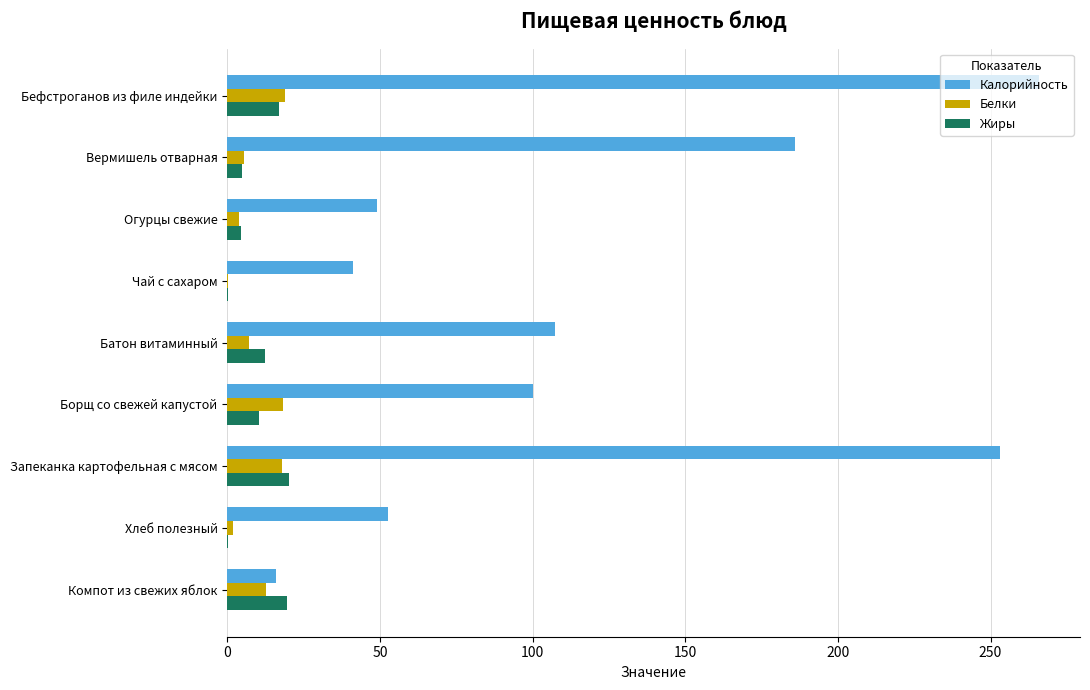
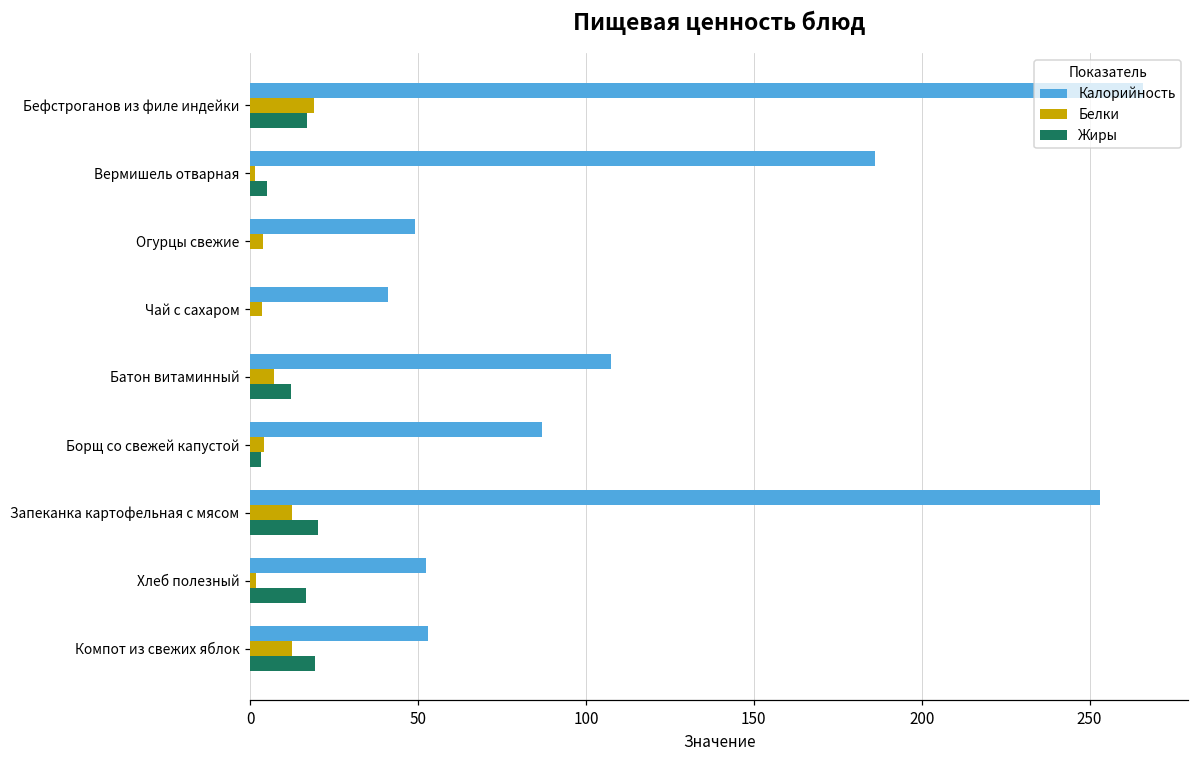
  {
    "Калорийность": {
      "Вермишель отварная": 186,
      "Огурцы свежие": 49,
      "Чай с сахаром": 41,
      "Батон витаминный": 107,
-     "Борщ со свежей капустой": 100,
+     "Борщ со свежей капустой": 87,
      "Запеканка картофельная с мясом": 253,
      "Хлеб полезный": 53,
-     "Компот из свежих яблок": 16
+     "Компот из свежих яблок": 53
    },
    "Белки": {
      "Бефстроганов из филе индейки": 19,
-     "Вермишель отварная": 6,
+     "Вермишель отварная": 2,
      "Огурцы свежие": 4,
-     "Чай с сахаром": 0,
+     "Чай с сахаром": 4,
      "Батон витаминный": 7,
-     "Борщ со свежей капустой": 18,
-     "Запеканка картофельная с мясом": 18,
+     "Борщ со свежей капустой": 4,
+     "Запеканка картофельная с мясом": 13,
      "Хлеб полезный": 2,
      "Компот из свежих яблок": 13
    },
    "Жиры": {
      "Бефстроганов из филе индейки": 17,
      "Вермишель отварная": 5,
-     "Огурцы свежие": 5,
+     "Огурцы свежие": 0,
      "Батон витаминный": 12,
-     "Борщ со свежей капустой": 10,
+     "Борщ со свежей капустой": 3,
      "Запеканка картофельная с мясом": 20,
-     "Хлеб полезный": 0,
+     "Хлеб полезный": 17,
      "Компот из свежих яблок": 19
    }
  }
